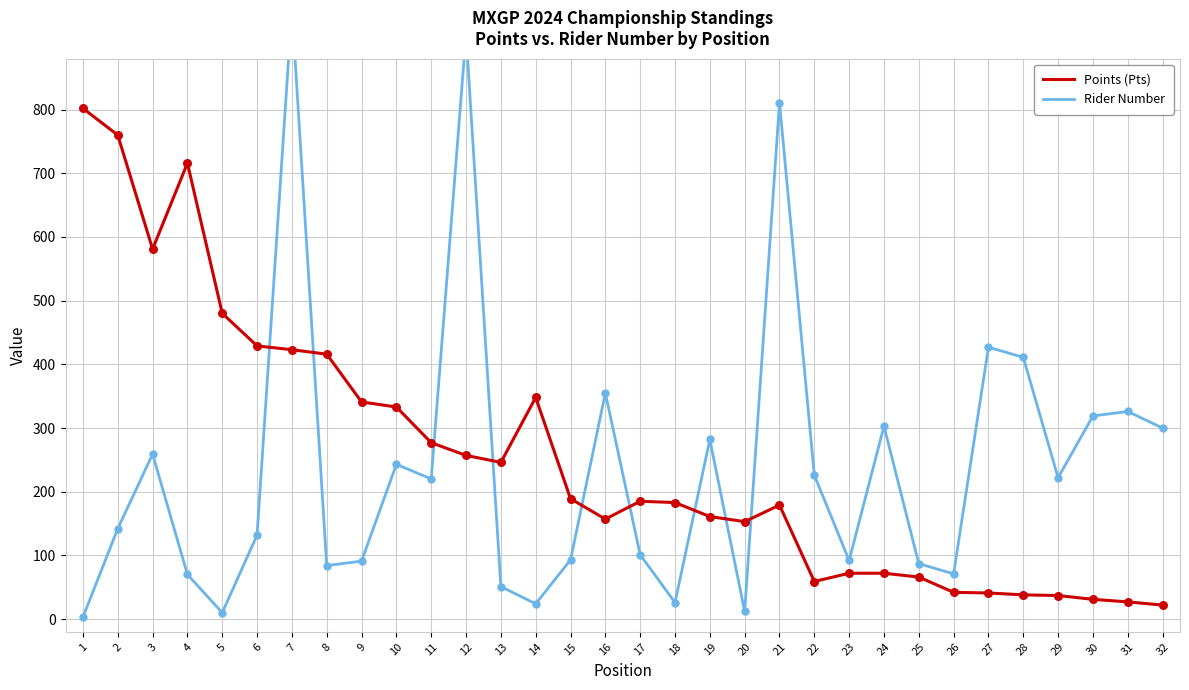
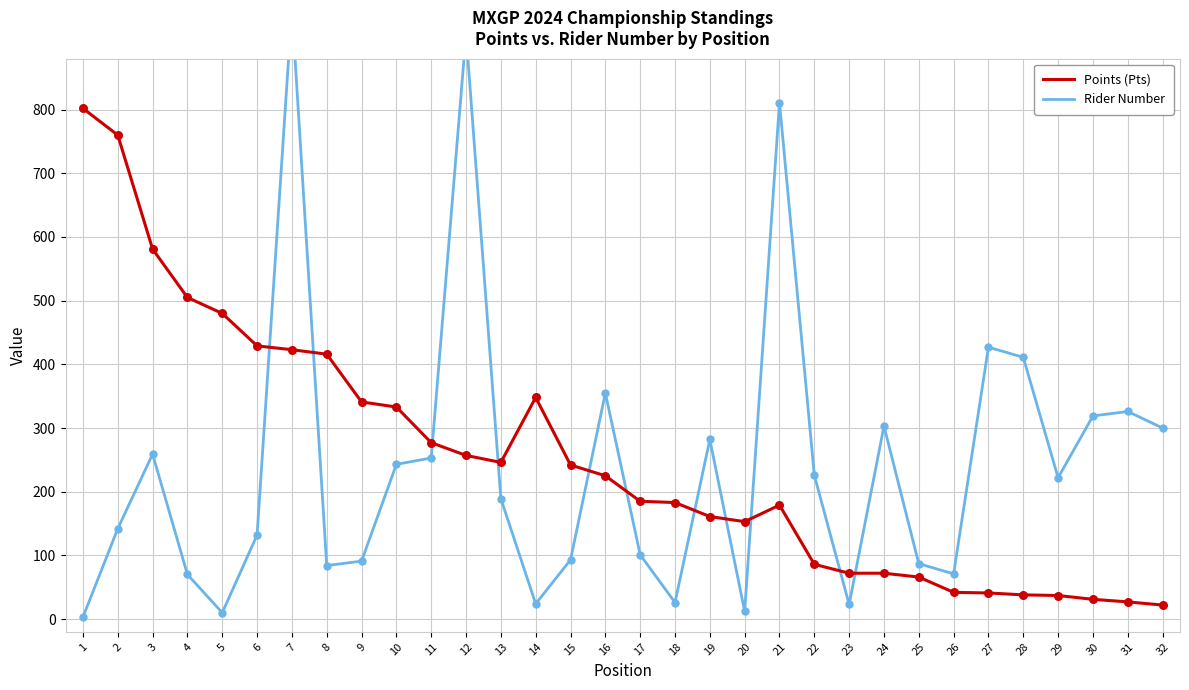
  {
    "Points (Pts)": {
      "1": 800,
      "2": 760,
      "3": 580,
-     "4": 720,
+     "4": 510,
      "5": 480,
      "6": 430,
      "7": 420,
      "8": 420,
      "9": 340,
      "10": 330,
      "11": 280,
      "12": 260,
      "13": 250,
      "14": 350,
-     "15": 190,
-     "16": 160,
+     "15": 240,
+     "16": 230,
      "17": 190,
      "18": 180,
      "19": 160,
      "20": 150,
      "21": 180,
-     "22": 60,
+     "22": 90,
      "23": 70,
      "24": 70,
      "25": 70,
      "26": 40,
      "27": 40,
      "28": 40,
      "29": 40,
      "30": 30,
      "31": 30,
      "32": 20
    },
    "Rider Number": {
      "1": 0,
      "2": 140,
      "3": 260,
      "4": 70,
      "5": 10,
      "6": 130,
      "8": 80,
      "9": 90,
      "10": 240,
-     "11": 220,
-     "13": 50,
+     "11": 250,
+     "13": 190,
      "14": 20,
      "15": 90,
      "16": 360,
      "17": 100,
      "18": 30,
      "19": 280,
      "20": 10,
      "21": 810,
      "22": 230,
-     "23": 90,
+     "23": 20,
      "24": 300,
      "25": 90,
      "26": 70,
      "27": 430,
      "28": 410,
      "29": 220,
      "30": 320,
      "31": 330,
      "32": 300
    }
  }
